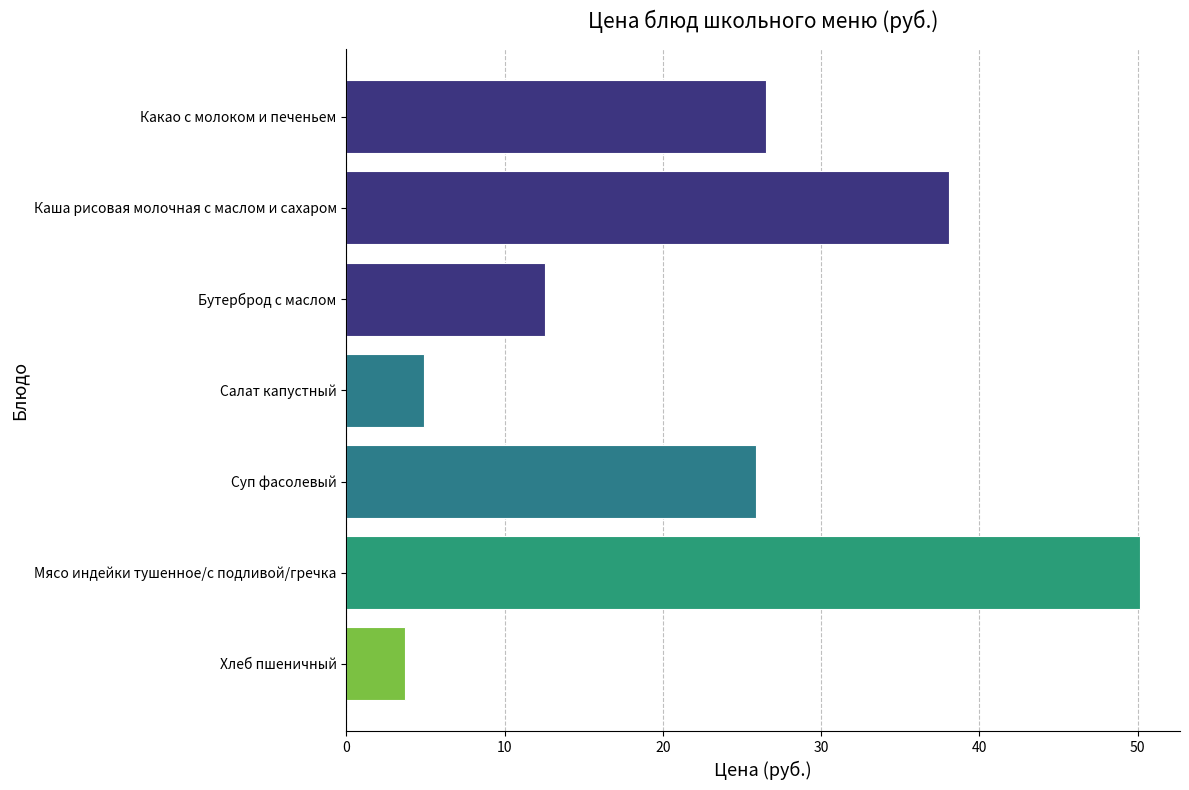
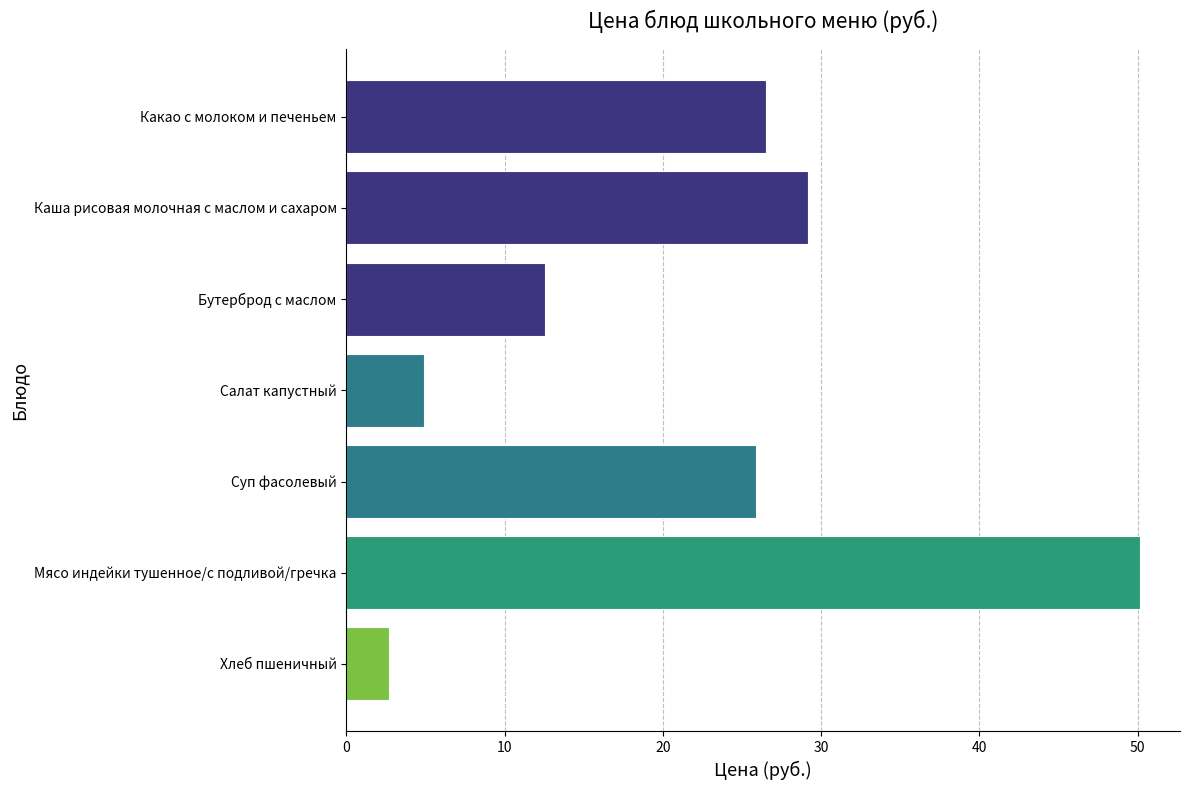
  {
    "Какао с молоком и печеньем": 26.5,
-   "Каша рисовая молочная с маслом и сахаром": 38.1,
+   "Каша рисовая молочная с маслом и сахаром": 29.2,
    "Бутерброд с маслом": 12.5,
    "Салат капустный": 4.9,
    "Суп фасолевый": 25.9,
    "Мясо индейки тушенное/с подливой/гречка": 50.2,
-   "Хлеб пшеничный": 3.7
+   "Хлеб пшеничный": 2.7
  }
